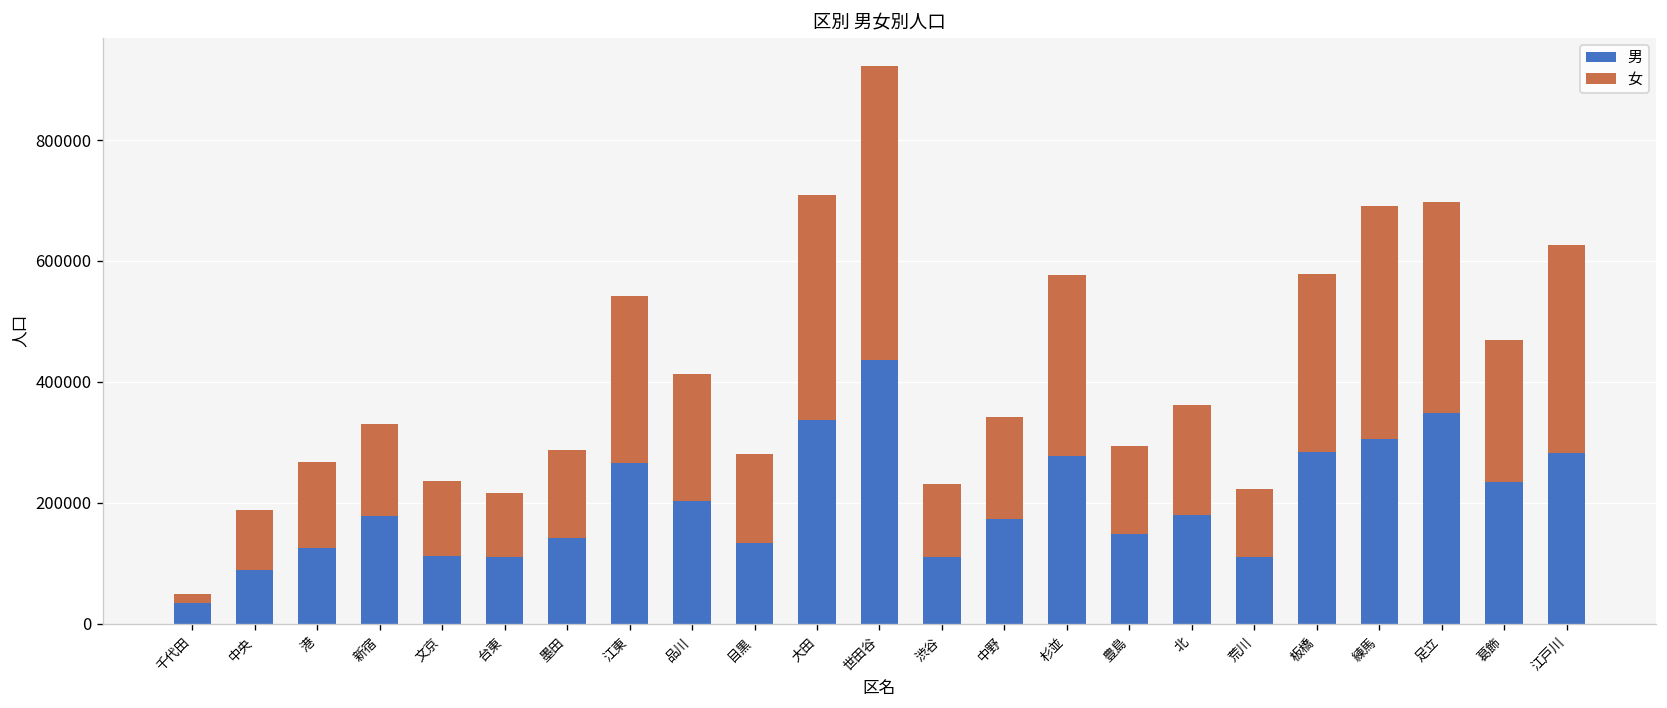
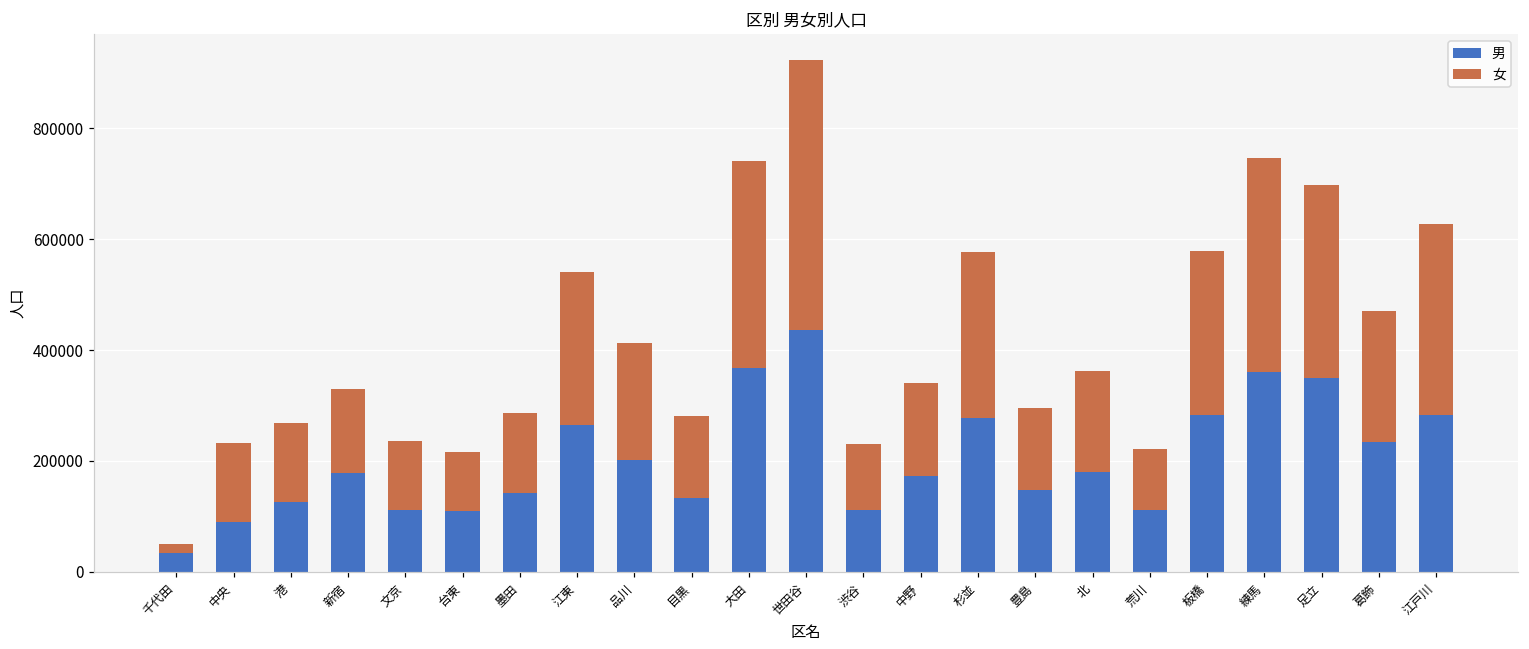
  {
    "男": {
      "千代田": 30000,
      "中央": 90000,
      "港": 130000,
      "新宿": 180000,
      "文京": 110000,
      "台東": 110000,
      "墨田": 140000,
      "江東": 270000,
      "品川": 200000,
      "目黒": 130000,
-     "大田": 340000,
+     "大田": 370000,
      "世田谷": 440000,
      "渋谷": 110000,
      "中野": 170000,
      "杉並": 280000,
      "豊島": 150000,
      "北": 180000,
      "荒川": 110000,
      "板橋": 280000,
-     "練馬": 310000,
+     "練馬": 360000,
      "足立": 350000,
      "葛飾": 230000,
      "江戸川": 280000
    },
    "女": {
      "千代田": 20000,
-     "中央": 100000,
+     "中央": 140000,
      "港": 140000,
      "新宿": 150000,
      "文京": 120000,
      "台東": 110000,
      "墨田": 150000,
      "江東": 280000,
      "品川": 210000,
      "目黒": 150000,
      "大田": 370000,
      "世田谷": 490000,
      "渋谷": 120000,
      "中野": 170000,
      "杉並": 300000,
      "豊島": 150000,
      "北": 180000,
      "荒川": 110000,
      "板橋": 300000,
      "練馬": 390000,
      "足立": 350000,
      "葛飾": 240000,
      "江戸川": 340000
    }
  }
